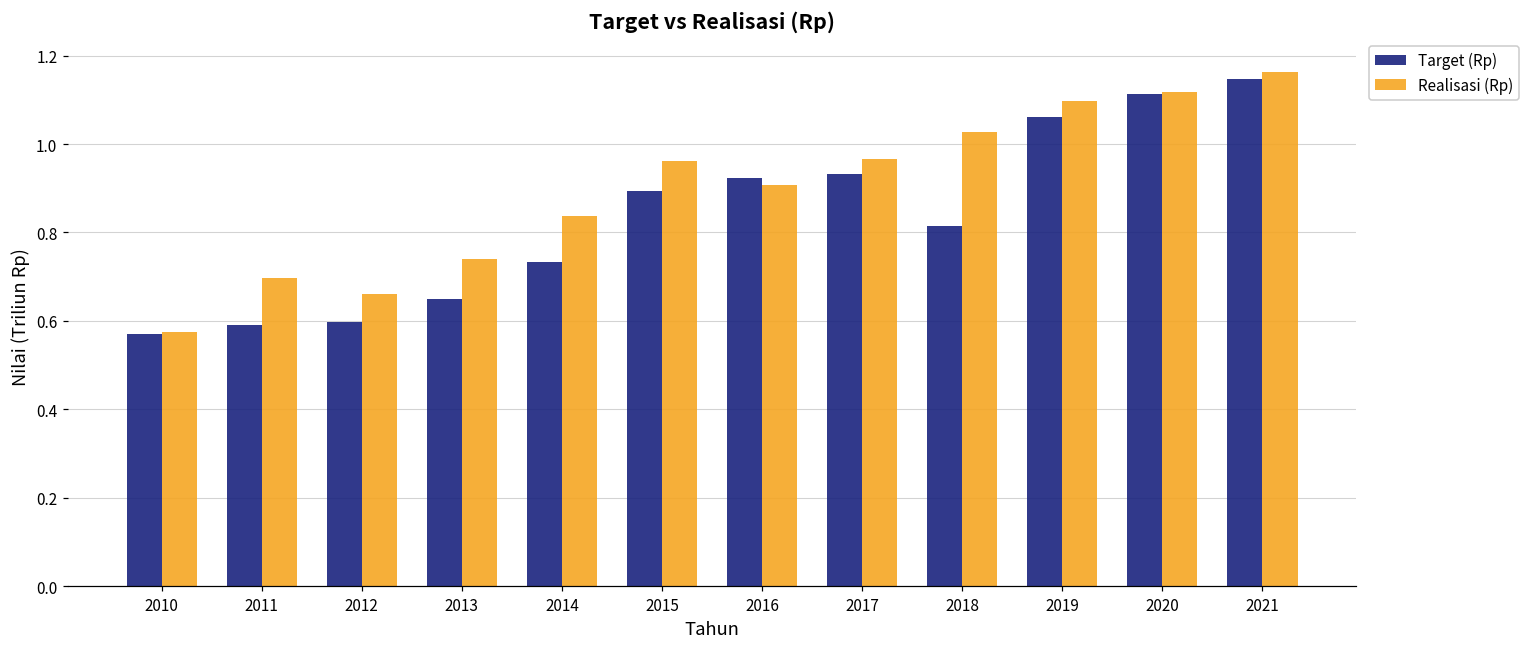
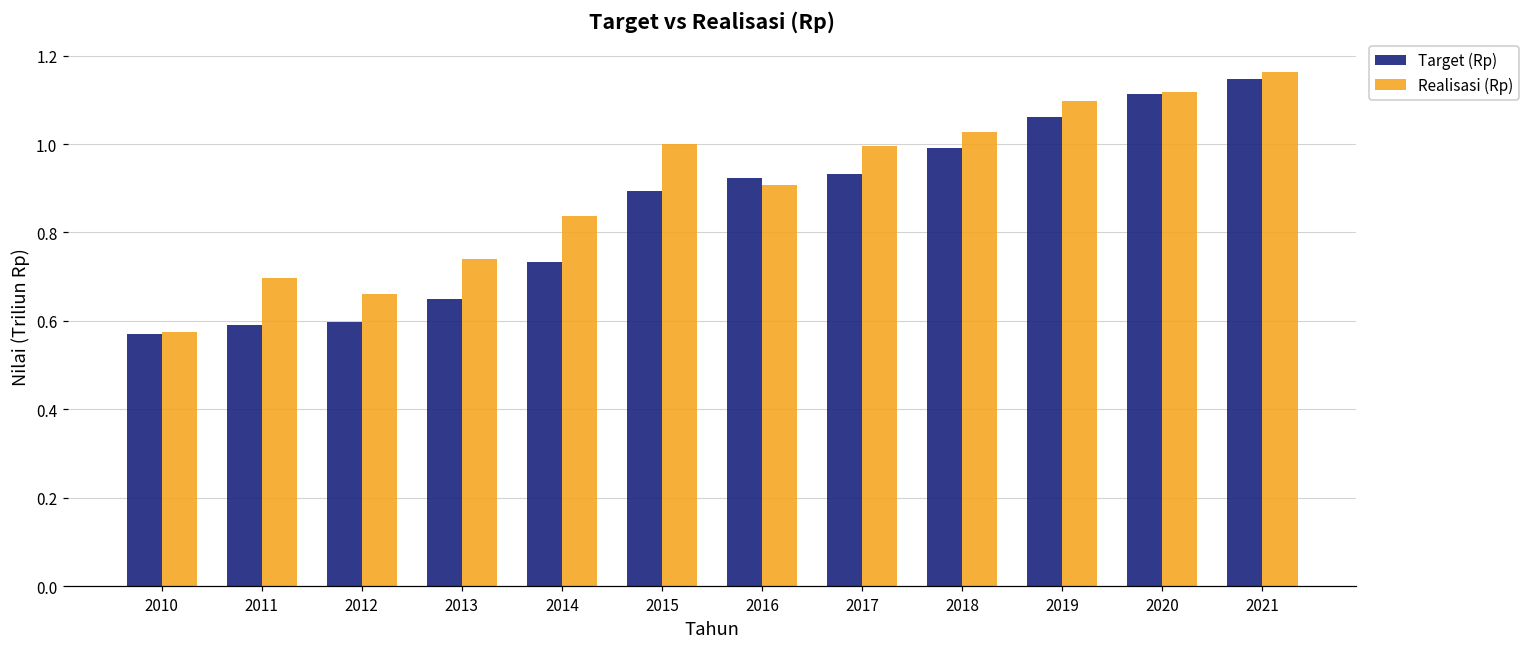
  {
    "Target (Rp)": {
      "2010": 0.57,
      "2011": 0.59,
      "2012": 0.60,
      "2013": 0.65,
      "2014": 0.73,
      "2015": 0.89,
      "2016": 0.92,
      "2017": 0.93,
-     "2018": 0.81,
+     "2018": 0.99,
      "2019": 1.06,
      "2020": 1.11,
      "2021": 1.15
    },
    "Realisasi (Rp)": {
      "2010": 0.57,
      "2011": 0.70,
      "2012": 0.66,
      "2013": 0.74,
      "2014": 0.84,
-     "2015": 0.96,
+     "2015": 1.00,
      "2016": 0.91,
-     "2017": 0.97,
+     "2017": 1.00,
      "2018": 1.03,
      "2019": 1.10,
      "2020": 1.12,
      "2021": 1.16
    }
  }
